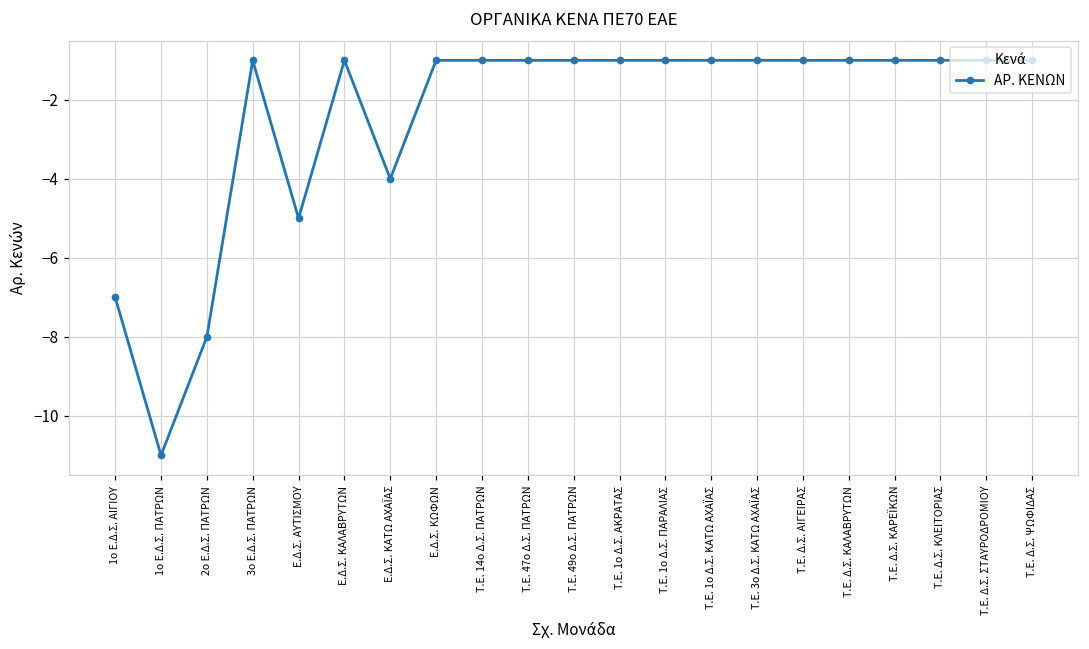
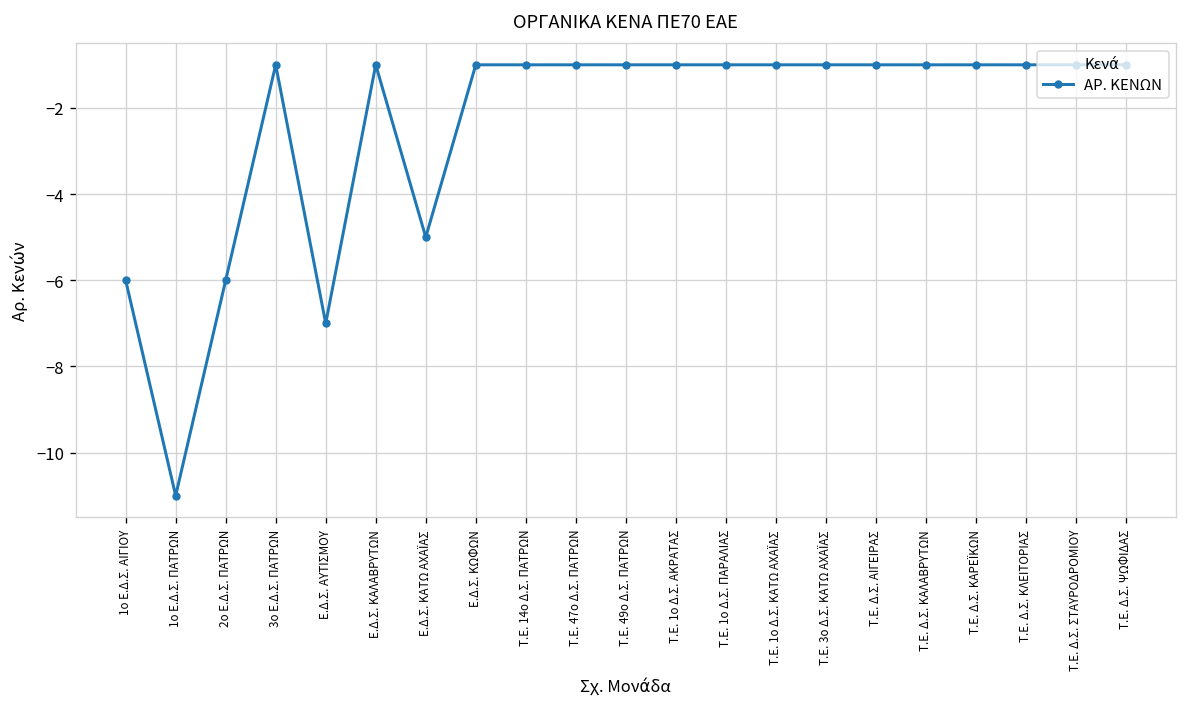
  {
-   "1ο Ε.Δ.Σ. ΑΙΓΙΟΥ": -7,
+   "1ο Ε.Δ.Σ. ΑΙΓΙΟΥ": -6,
    "1ο Ε.Δ.Σ. ΠΑΤΡΩΝ": -11,
-   "2ο Ε.Δ.Σ. ΠΑΤΡΩΝ": -8,
+   "2ο Ε.Δ.Σ. ΠΑΤΡΩΝ": -6,
    "3ο Ε.Δ.Σ. ΠΑΤΡΩΝ": -1,
-   "Ε.Δ.Σ. ΑΥΤΙΣΜΟΥ": -5,
+   "Ε.Δ.Σ. ΑΥΤΙΣΜΟΥ": -7,
    "Ε.Δ.Σ. ΚΑΛΑΒΡΥΤΩΝ": -1,
-   "Ε.Δ.Σ. ΚΑΤΩ ΑΧΑΪΑΣ": -4,
+   "Ε.Δ.Σ. ΚΑΤΩ ΑΧΑΪΑΣ": -5,
    "Ε.Δ.Σ. ΚΩΦΩΝ": -1,
    "Τ.Ε. 14ο Δ.Σ. ΠΑΤΡΩΝ": -1,
    "Τ.Ε. 47ο Δ.Σ. ΠΑΤΡΩΝ": -1,
    "Τ.Ε. 49ο Δ.Σ. ΠΑΤΡΩΝ": -1,
    "Τ.Ε. 1ο Δ.Σ. ΑΚΡΑΤΑΣ": -1,
    "Τ.Ε. 1ο Δ.Σ. ΠΑΡΑΛΙΑΣ": -1,
    "Τ.Ε. 1ο Δ.Σ. ΚΑΤΩ ΑΧΑΪΑΣ": -1,
    "Τ.Ε. 3ο Δ.Σ. ΚΑΤΩ ΑΧΑΪΑΣ": -1,
    "Τ.Ε. Δ.Σ. ΑΙΓΕΙΡΑΣ": -1,
    "Τ.Ε. Δ.Σ. ΚΑΛΑΒΡΥΤΩΝ": -1,
    "Τ.Ε. Δ.Σ. ΚΑΡΕΪΚΩΝ": -1,
    "Τ.Ε. Δ.Σ. ΚΛΕΙΤΟΡΙΑΣ": -1
  }
